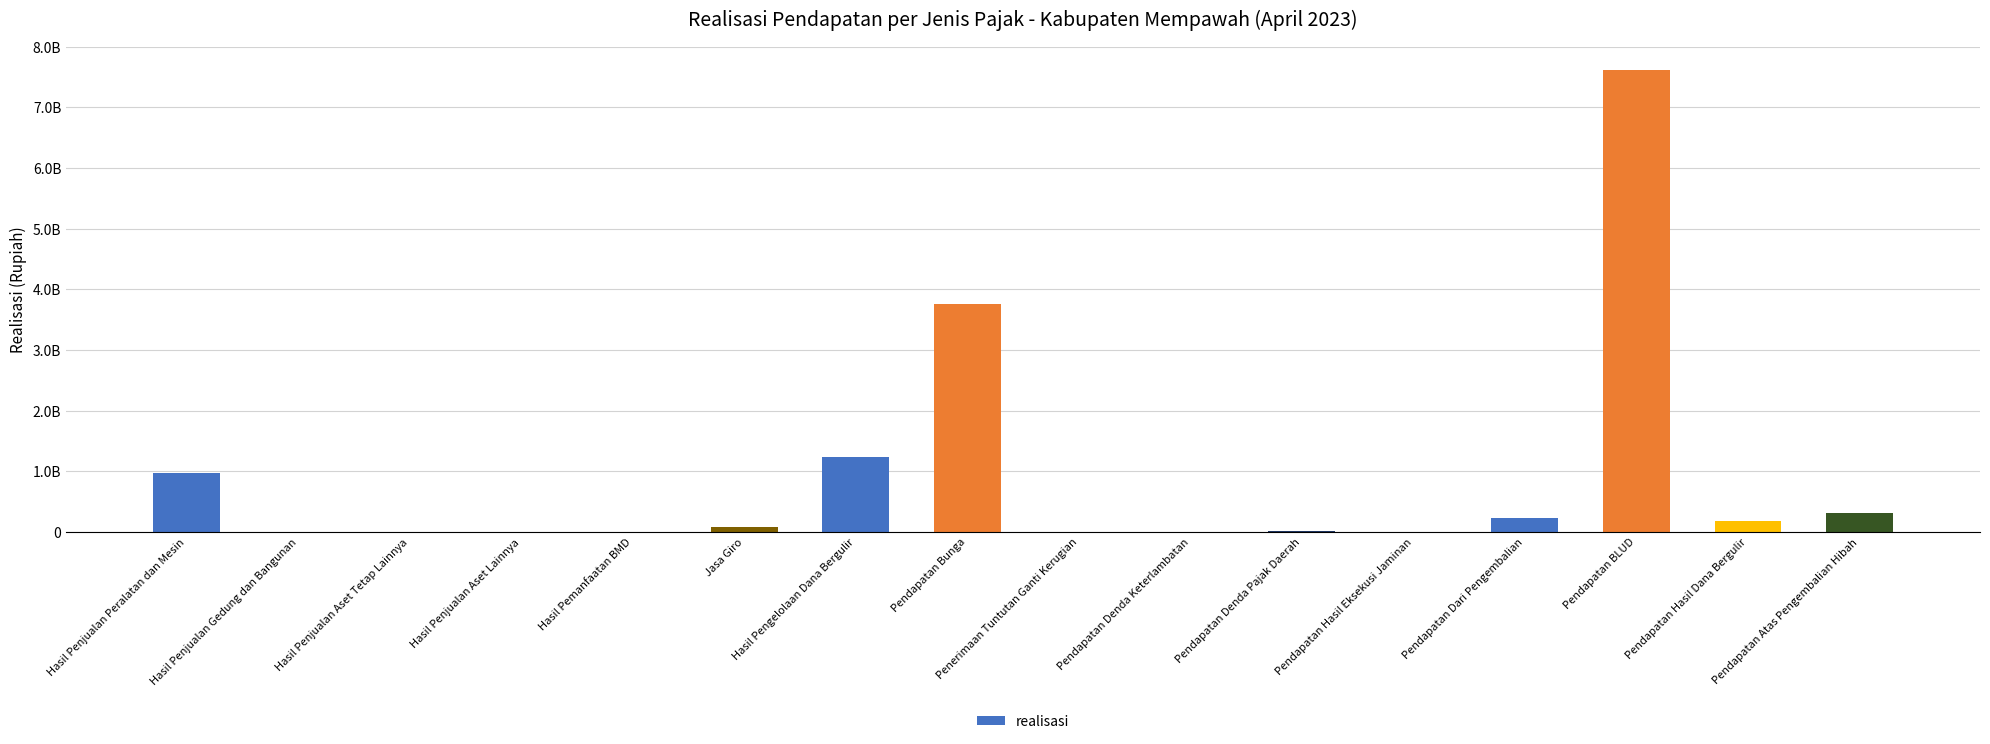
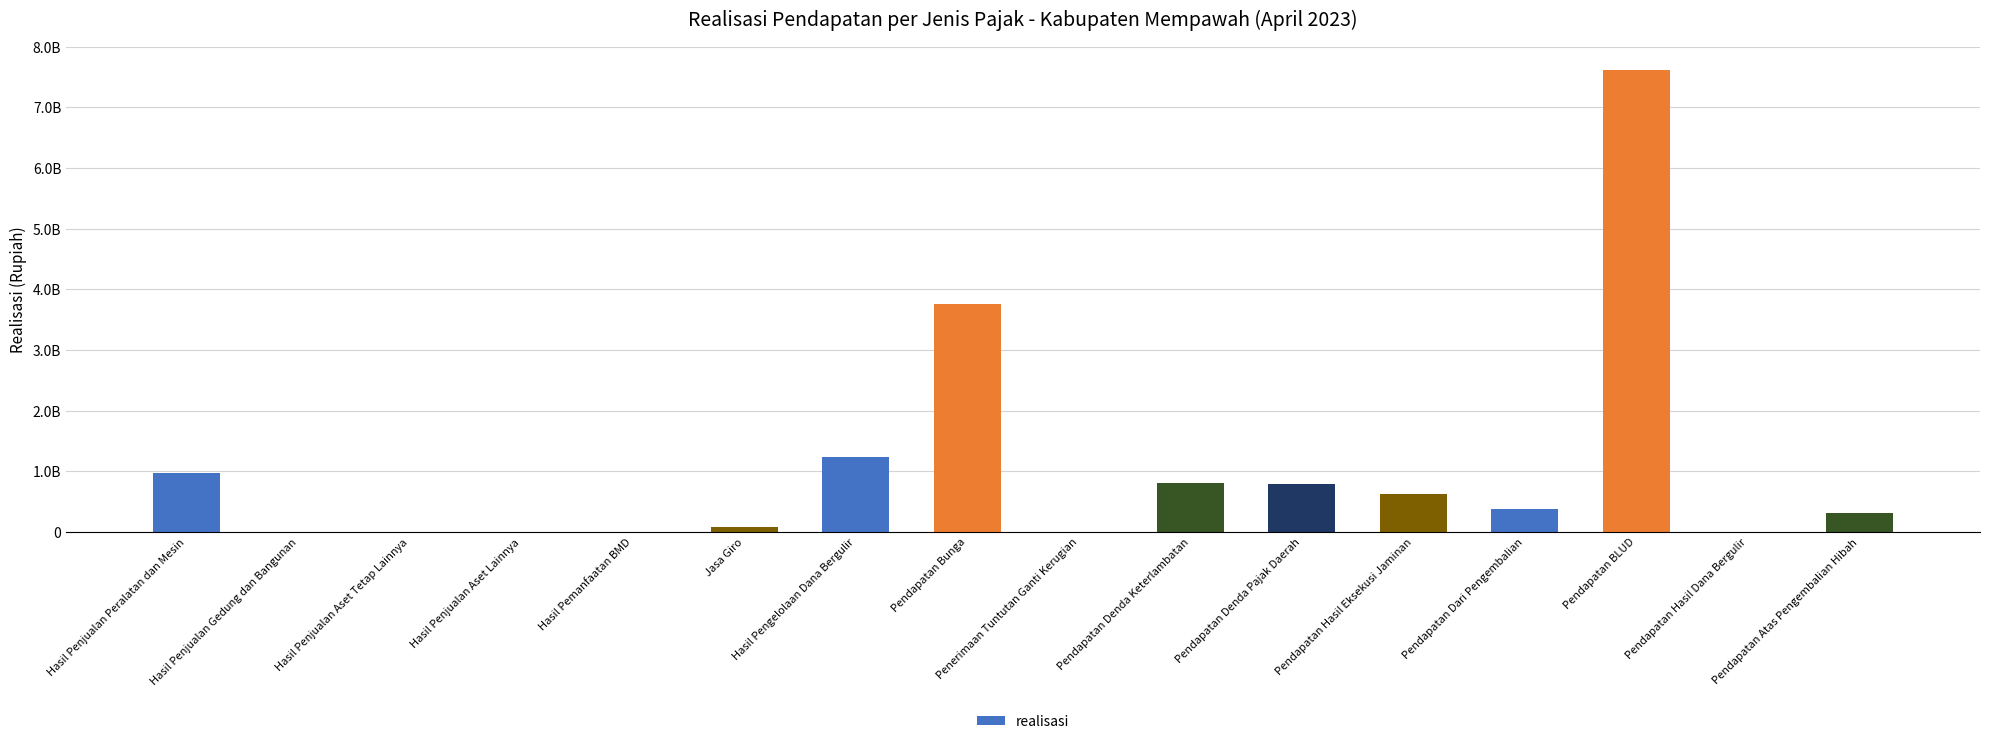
  {
    "Hasil Penjualan Peralatan dan Mesin": 1000000000,
    "Hasil Penjualan Gedung dan Bangunan": 0,
    "Hasil Penjualan Aset Tetap Lainnya": 0,
    "Hasil Penjualan Aset Lainnya": 0,
    "Hasil Pemanfaatan BMD": 0,
    "Jasa Giro": 100000000,
    "Hasil Pengelolaan Dana Bergulir": 1200000000,
    "Pendapatan Bunga": 3800000000,
    "Penerimaan Tuntutan Ganti Kerugian": 0,
-   "Pendapatan Denda Keterlambatan": 0,
-   "Pendapatan Denda Pajak Daerah": 0,
-   "Pendapatan Hasil Eksekusi Jaminan": 0,
-   "Pendapatan Dari Pengembalian": 200000000,
+   "Pendapatan Denda Keterlambatan": 800000000,
+   "Pendapatan Denda Pajak Daerah": 800000000,
+   "Pendapatan Hasil Eksekusi Jaminan": 600000000,
+   "Pendapatan Dari Pengembalian": 400000000,
    "Pendapatan BLUD": 7600000000,
-   "Pendapatan Hasil Dana Bergulir": 200000000,
+   "Pendapatan Hasil Dana Bergulir": 0,
    "Pendapatan Atas Pengembalian Hibah": 300000000
  }
